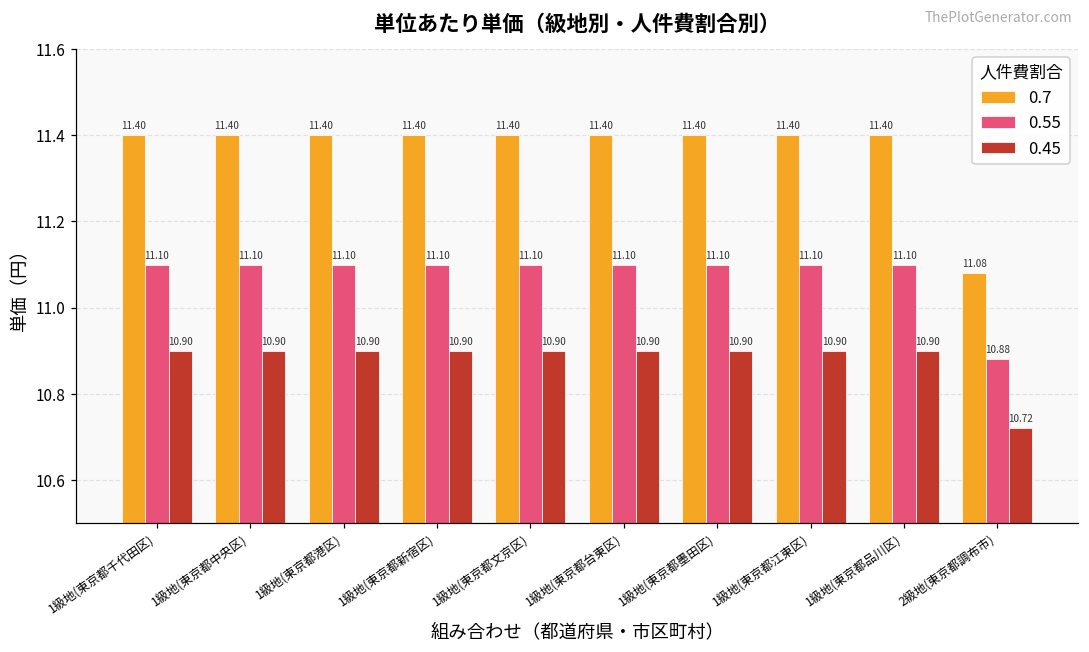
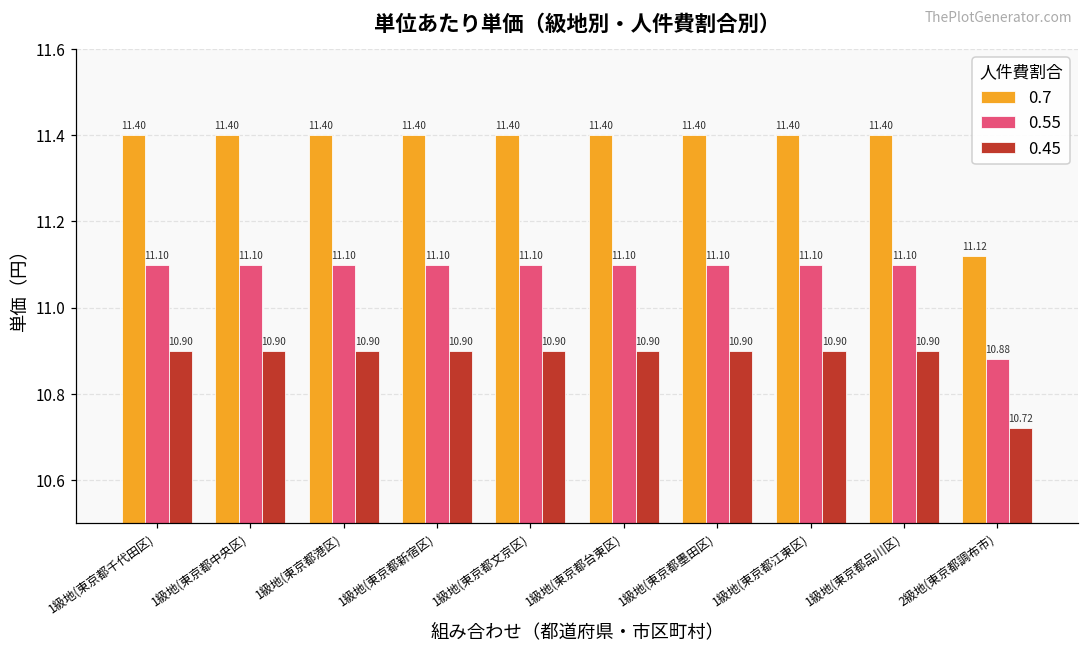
  {
    "0.7": {
      "1級地(東京都千代田区)": 11.40,
      "1級地(東京都中央区)": 11.40,
      "1級地(東京都港区)": 11.40,
      "1級地(東京都新宿区)": 11.40,
      "1級地(東京都文京区)": 11.40,
      "1級地(東京都台東区)": 11.40,
      "1級地(東京都墨田区)": 11.40,
      "1級地(東京都江東区)": 11.40,
      "1級地(東京都品川区)": 11.40,
-     "2級地(東京都調布市)": 11.08
+     "2級地(東京都調布市)": 11.12
    },
    "0.55": {
      "1級地(東京都千代田区)": 11.10,
      "1級地(東京都中央区)": 11.10,
      "1級地(東京都港区)": 11.10,
      "1級地(東京都新宿区)": 11.10,
      "1級地(東京都文京区)": 11.10,
      "1級地(東京都台東区)": 11.10,
      "1級地(東京都墨田区)": 11.10,
      "1級地(東京都江東区)": 11.10,
      "1級地(東京都品川区)": 11.10,
      "2級地(東京都調布市)": 10.88
    },
    "0.45": {
      "1級地(東京都千代田区)": 10.90,
      "1級地(東京都中央区)": 10.90,
      "1級地(東京都港区)": 10.90,
      "1級地(東京都新宿区)": 10.90,
      "1級地(東京都文京区)": 10.90,
      "1級地(東京都台東区)": 10.90,
      "1級地(東京都墨田区)": 10.90,
      "1級地(東京都江東区)": 10.90,
      "1級地(東京都品川区)": 10.90,
      "2級地(東京都調布市)": 10.72
    }
  }
